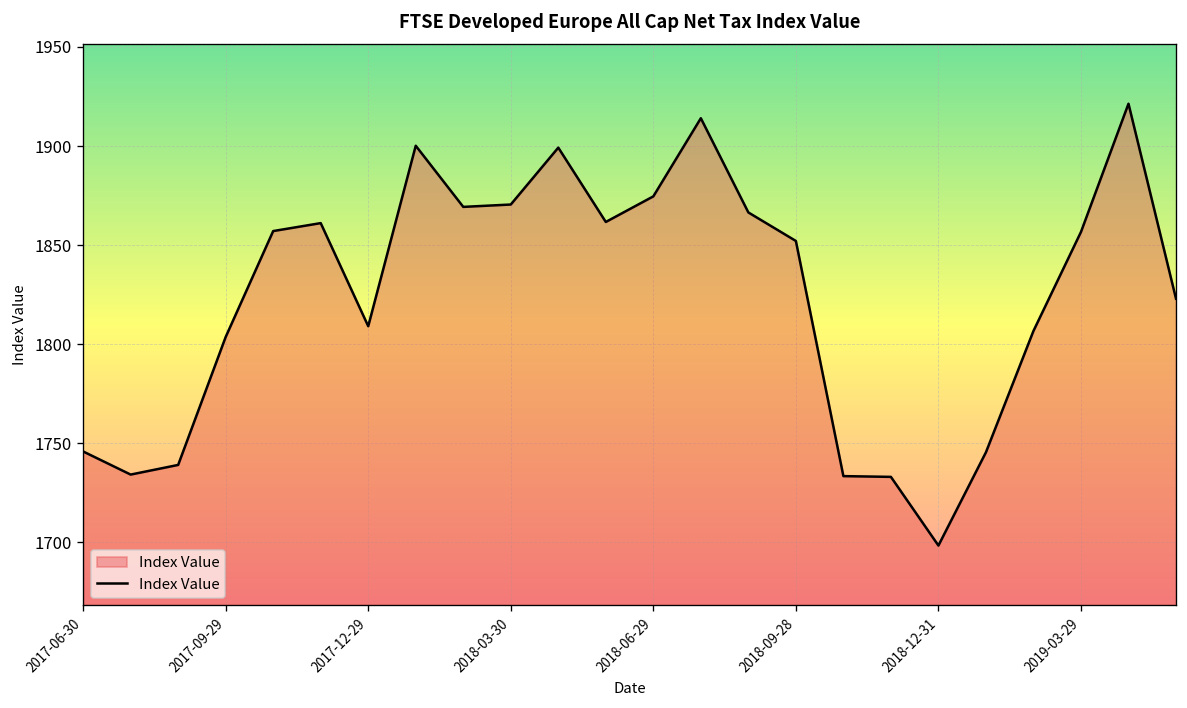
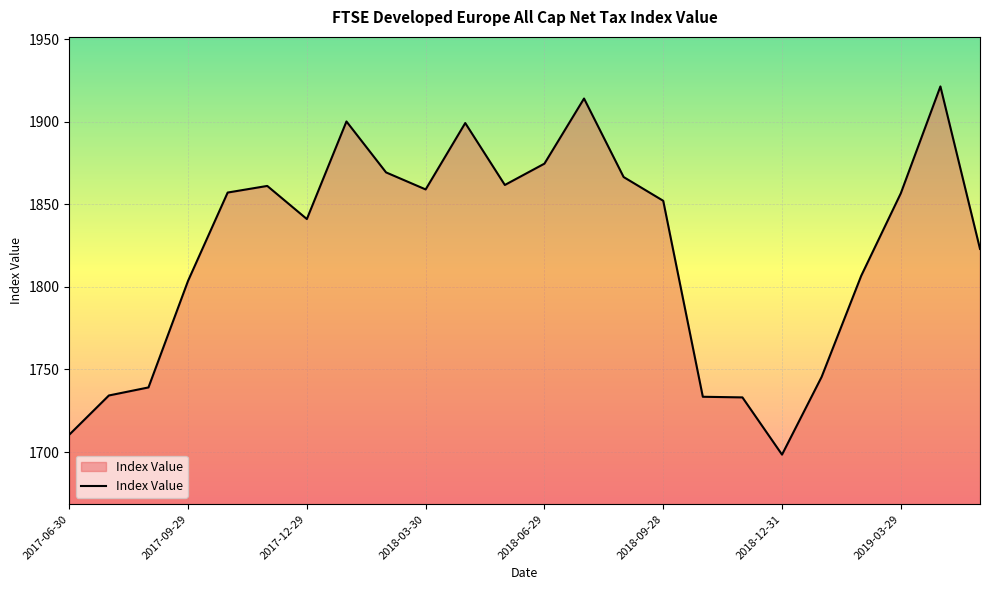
  {
-   "2017-06-30": 1746,
+   "2017-06-30": 1711,
    "2017-09-29": 1804,
-   "2017-12-29": 1809,
-   "2018-03-30": 1871,
+   "2017-12-29": 1841,
+   "2018-03-30": 1859,
    "2018-06-29": 1875,
    "2018-09-28": 1852,
    "2018-12-31": 1698,
    "2019-03-29": 1857
  }
